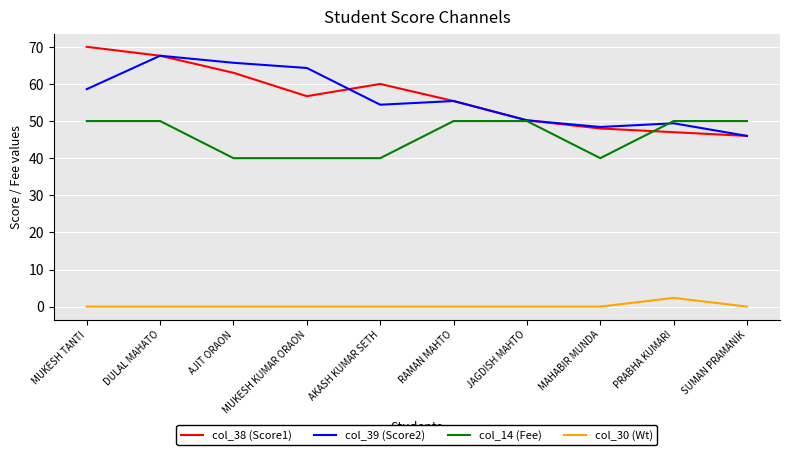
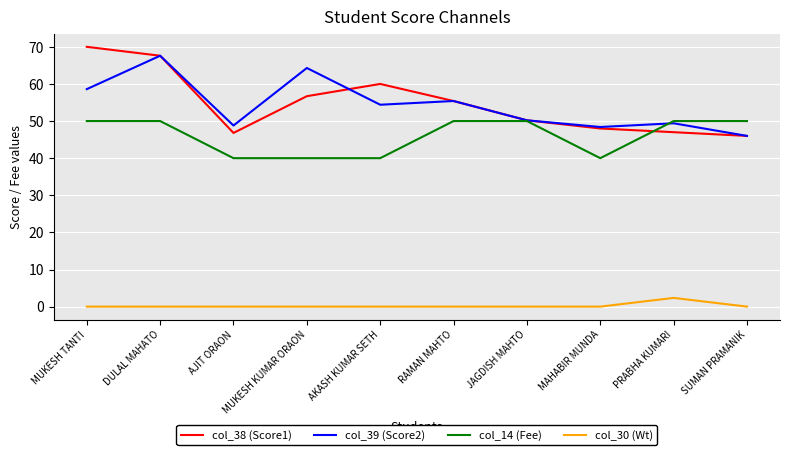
  {
    "col_38 (Score1)": {
      "MUKESH TANTI": 70,
-     "AJIT ORAON": 63,
+     "AJIT ORAON": 47,
      "MUKESH KUMAR ORAON": 57,
      "AKASH KUMAR SETH": 60,
      "PRABHA KUMARI": 47
    },
    "col_39 (Score2)": {
      "MUKESH TANTI": 59,
-     "AJIT ORAON": 66,
+     "AJIT ORAON": 49,
      "MUKESH KUMAR ORAON": 64,
      "AKASH KUMAR SETH": 54
    },
    "col_14 (Fee)": {
      "MUKESH TANTI": 50,
      "DULAL MAHATO": 50,
      "AJIT ORAON": 40,
      "MUKESH KUMAR ORAON": 40,
      "AKASH KUMAR SETH": 40,
      "RAMAN MAHTO": 50,
      "MAHABIR MUNDA": 40,
      "SUMAN PRAMANIK": 50
    },
    "col_30 (Wt)": {
      "MUKESH TANTI": 0,
      "DULAL MAHATO": 0,
      "AJIT ORAON": 0,
      "MUKESH KUMAR ORAON": 0,
      "AKASH KUMAR SETH": 0,
      "RAMAN MAHTO": 0,
      "JAGDISH MAHTO": 0,
      "MAHABIR MUNDA": 0,
      "PRABHA KUMARI": 2,
      "SUMAN PRAMANIK": 0
    }
  }
